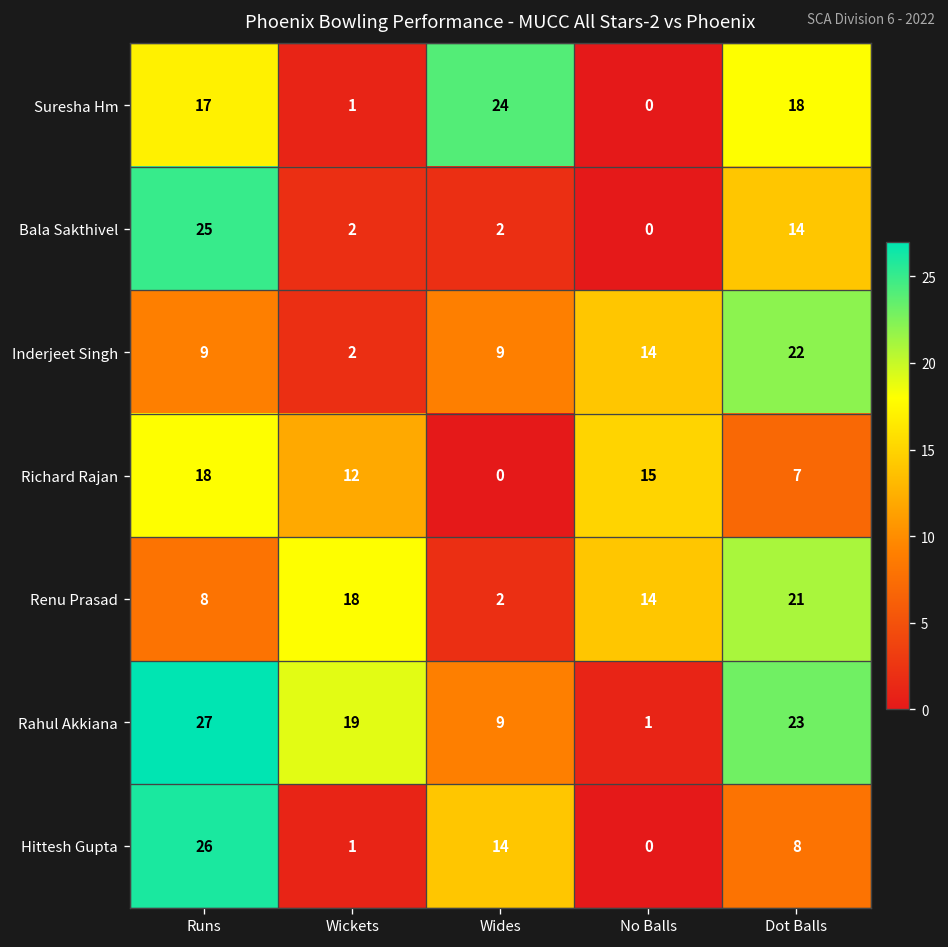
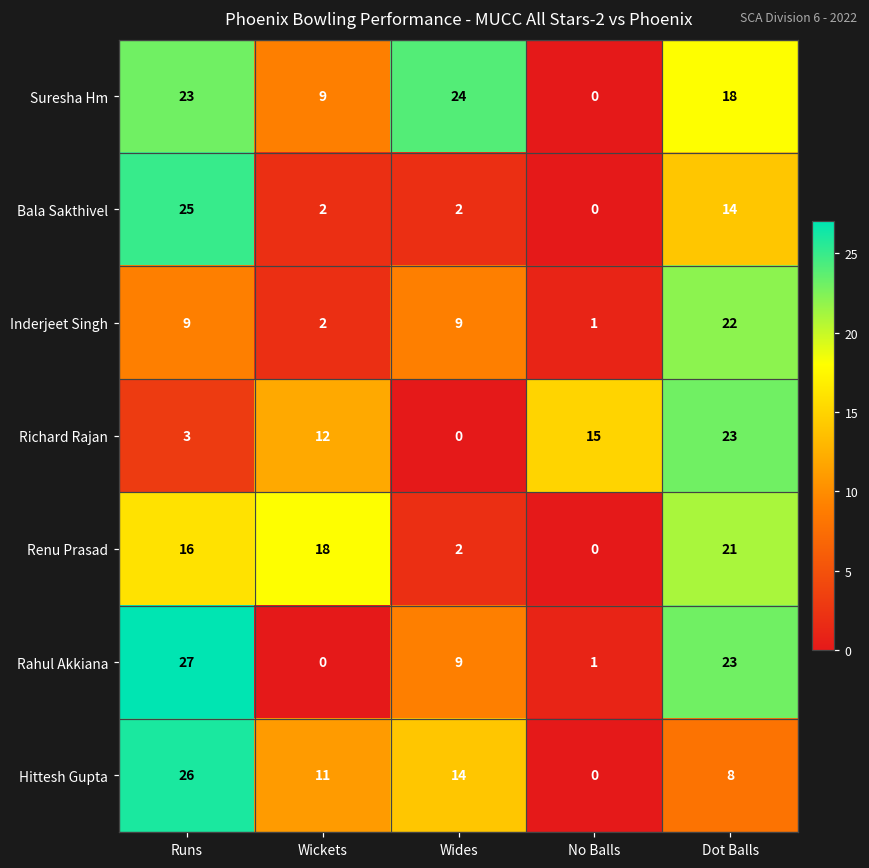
  {
    "Suresha Hm": {
-     "Runs": 17,
-     "Wickets": 1,
+     "Runs": 23,
+     "Wickets": 9,
      "Wides": 24,
      "No Balls": 0,
      "Dot Balls": 18
    },
    "Bala Sakthivel": {
      "Runs": 25,
      "Wickets": 2,
      "Wides": 2,
      "No Balls": 0,
      "Dot Balls": 14
    },
    "Inderjeet Singh": {
      "Runs": 9,
      "Wickets": 2,
      "Wides": 9,
-     "No Balls": 14,
+     "No Balls": 1,
      "Dot Balls": 22
    },
    "Richard Rajan": {
-     "Runs": 18,
+     "Runs": 3,
      "Wickets": 12,
      "Wides": 0,
      "No Balls": 15,
-     "Dot Balls": 7
+     "Dot Balls": 23
    },
    "Renu Prasad": {
-     "Runs": 8,
+     "Runs": 16,
      "Wickets": 18,
      "Wides": 2,
-     "No Balls": 14,
+     "No Balls": 0,
      "Dot Balls": 21
    },
    "Rahul Akkiana": {
      "Runs": 27,
-     "Wickets": 19,
+     "Wickets": 0,
      "Wides": 9,
      "No Balls": 1,
      "Dot Balls": 23
    },
    "Hittesh Gupta": {
      "Runs": 26,
-     "Wickets": 1,
+     "Wickets": 11,
      "Wides": 14,
      "No Balls": 0,
      "Dot Balls": 8
    }
  }
